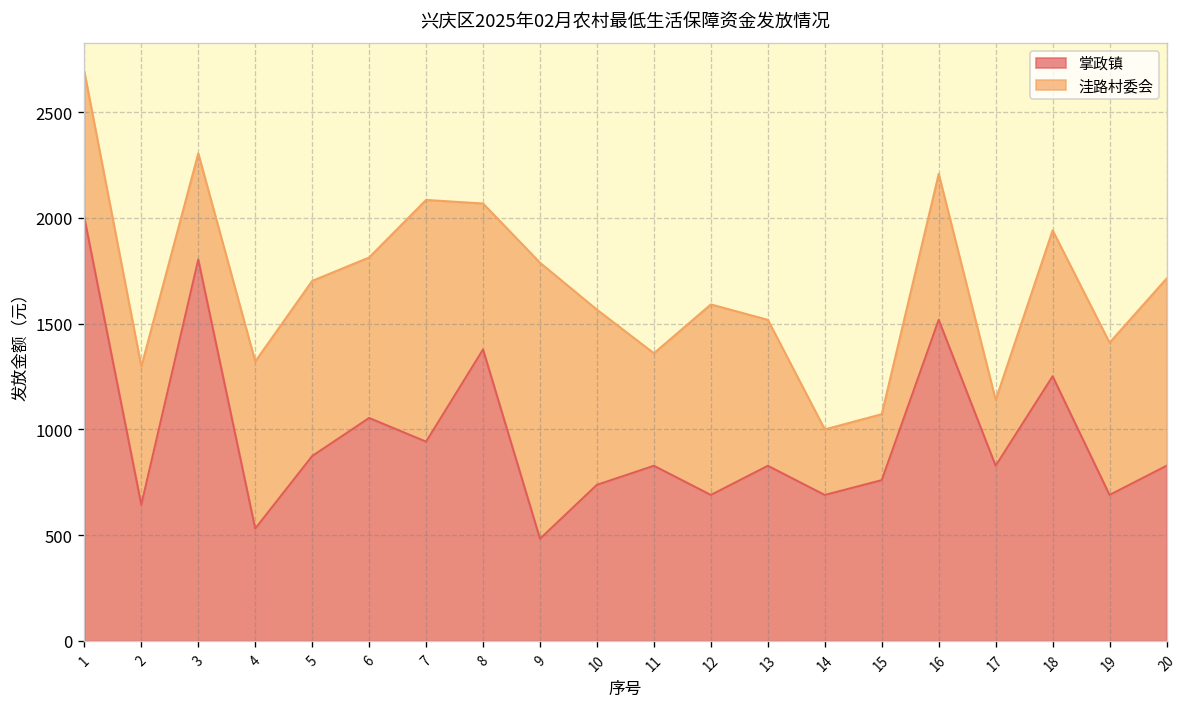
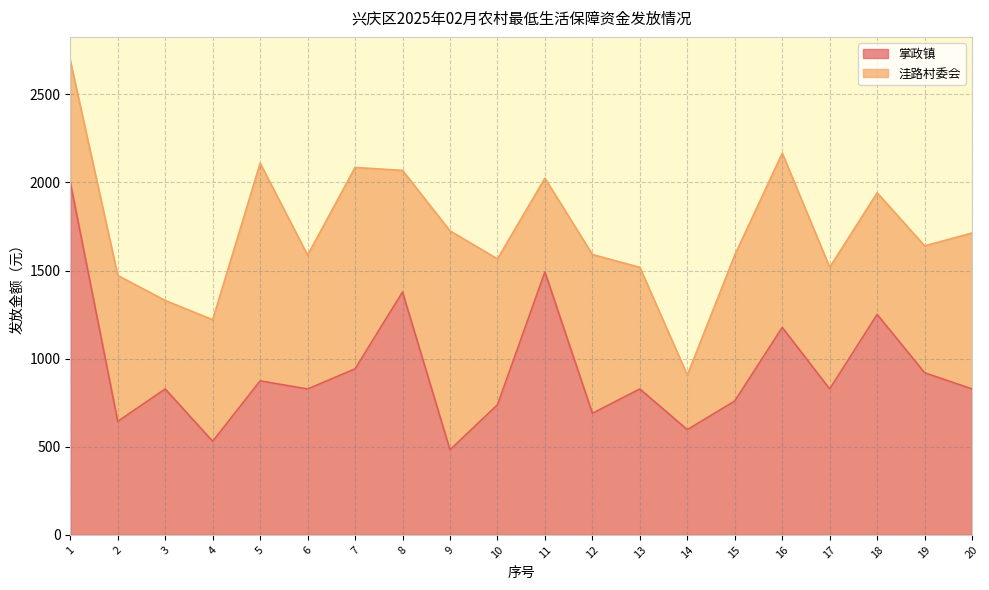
  {
    "掌政镇": {
      "1": 2000,
      "2": 640,
-     "3": 1800,
+     "3": 830,
      "4": 530,
      "5": 870,
-     "6": 1050,
+     "6": 830,
      "7": 940,
      "8": 1380,
      "9": 480,
      "10": 740,
-     "11": 830,
+     "11": 1490,
      "12": 690,
      "13": 830,
-     "14": 690,
+     "14": 600,
      "15": 760,
-     "16": 1520,
+     "16": 1180,
      "17": 830,
      "18": 1250,
-     "19": 690,
+     "19": 920,
      "20": 830
    },
    "洼路村委会": {
      "1": 690,
-     "2": 650,
+     "2": 830,
      "3": 500,
-     "4": 790,
-     "5": 830,
+     "4": 690,
+     "5": 1240,
      "6": 760,
      "7": 1140,
      "8": 690,
-     "9": 1310,
+     "9": 1240,
      "10": 830,
      "11": 530,
      "12": 900,
      "13": 690,
      "14": 310,
-     "15": 310,
-     "16": 690,
-     "17": 310,
+     "15": 830,
+     "16": 990,
+     "17": 690,
      "18": 690,
      "19": 720,
      "20": 890
    }
  }
